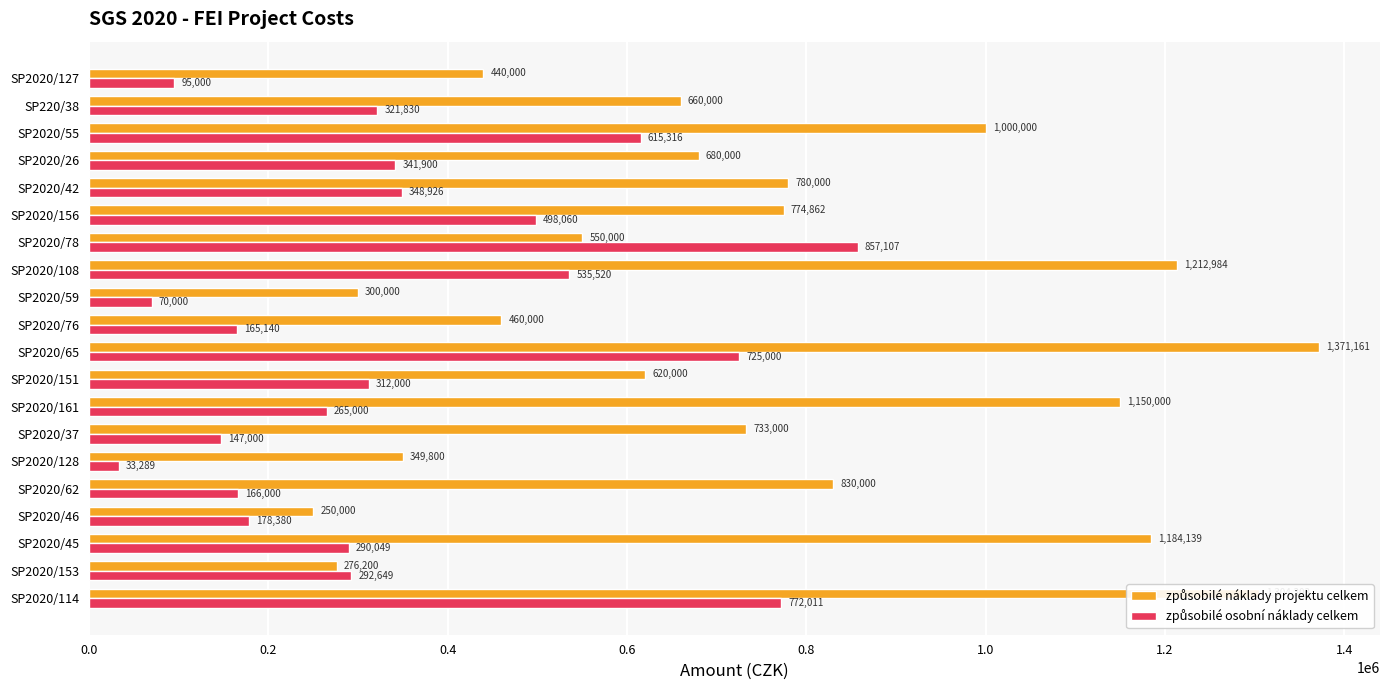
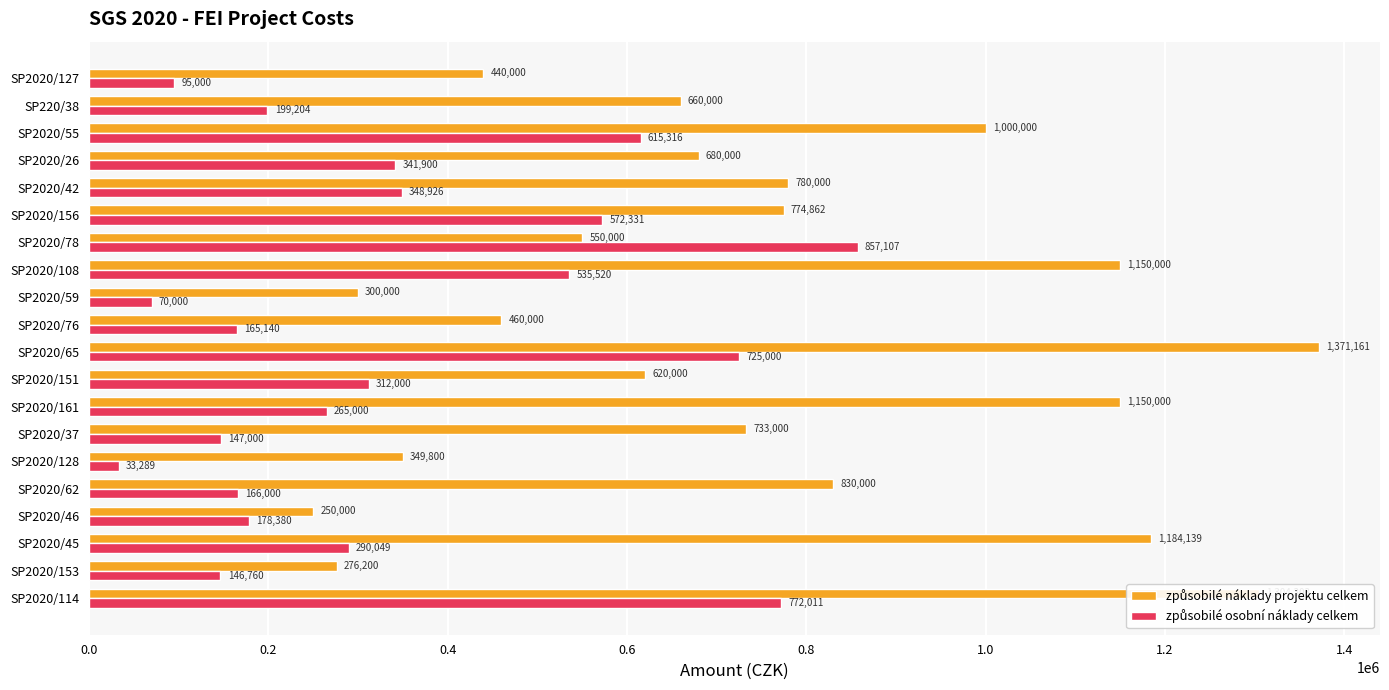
  {
    "způsobilé náklady projektu celkem": {
      "SP2020/127": "440,000",
      "SP220/38": "660,000",
      "SP2020/55": "1,000,000",
      "SP2020/26": "680,000",
      "SP2020/42": "780,000",
      "SP2020/156": "774,862",
      "SP2020/78": "550,000",
-     "SP2020/108": "1,212,984",
+     "SP2020/108": "1,150,000",
      "SP2020/59": "300,000",
      "SP2020/76": "460,000",
      "SP2020/65": "1,371,161",
      "SP2020/151": "620,000",
      "SP2020/161": "1,150,000",
      "SP2020/37": "733,000",
      "SP2020/128": "349,800",
      "SP2020/62": "830,000",
      "SP2020/46": "250,000",
      "SP2020/45": "1,184,139",
      "SP2020/153": "276,200"
    },
    "způsobilé osobní náklady celkem": {
      "SP2020/127": "95,000",
-     "SP220/38": "321,830",
+     "SP220/38": "199,204",
      "SP2020/55": "615,316",
      "SP2020/26": "341,900",
      "SP2020/42": "348,926",
-     "SP2020/156": "498,060",
+     "SP2020/156": "572,331",
      "SP2020/78": "857,107",
      "SP2020/108": "535,520",
      "SP2020/59": "70,000",
      "SP2020/76": "165,140",
      "SP2020/65": "725,000",
      "SP2020/151": "312,000",
      "SP2020/161": "265,000",
      "SP2020/37": "147,000",
      "SP2020/128": "33,289",
      "SP2020/62": "166,000",
      "SP2020/46": "178,380",
      "SP2020/45": "290,049",
-     "SP2020/153": "292,649",
+     "SP2020/153": "146,760",
      "SP2020/114": "772,011"
    }
  }
